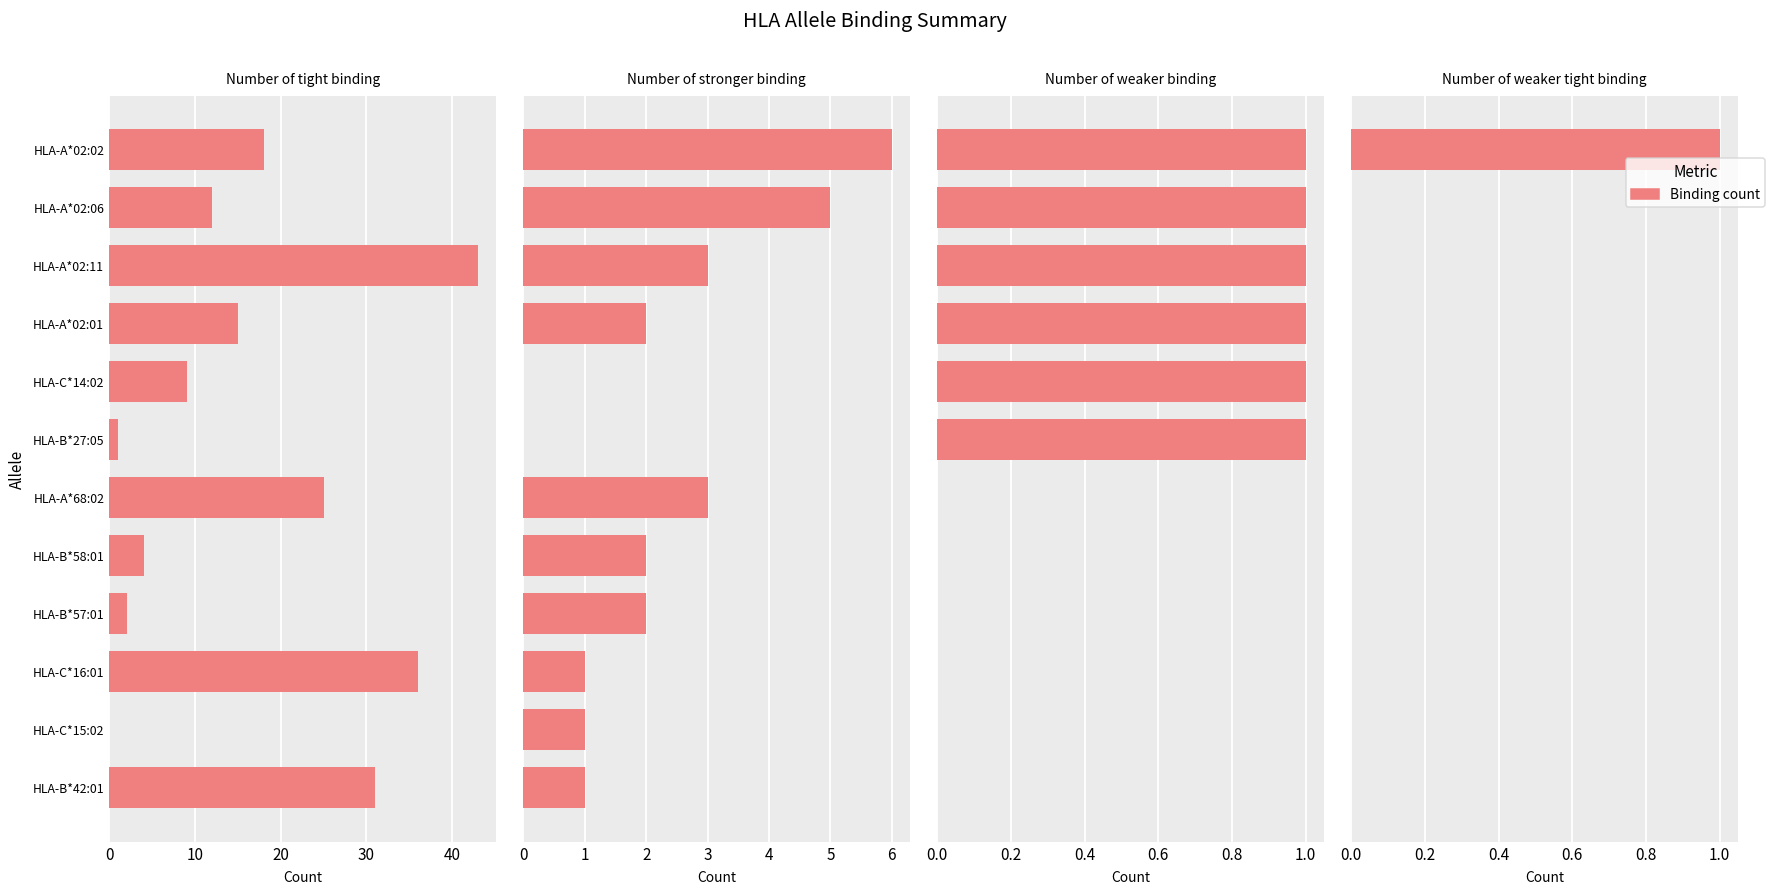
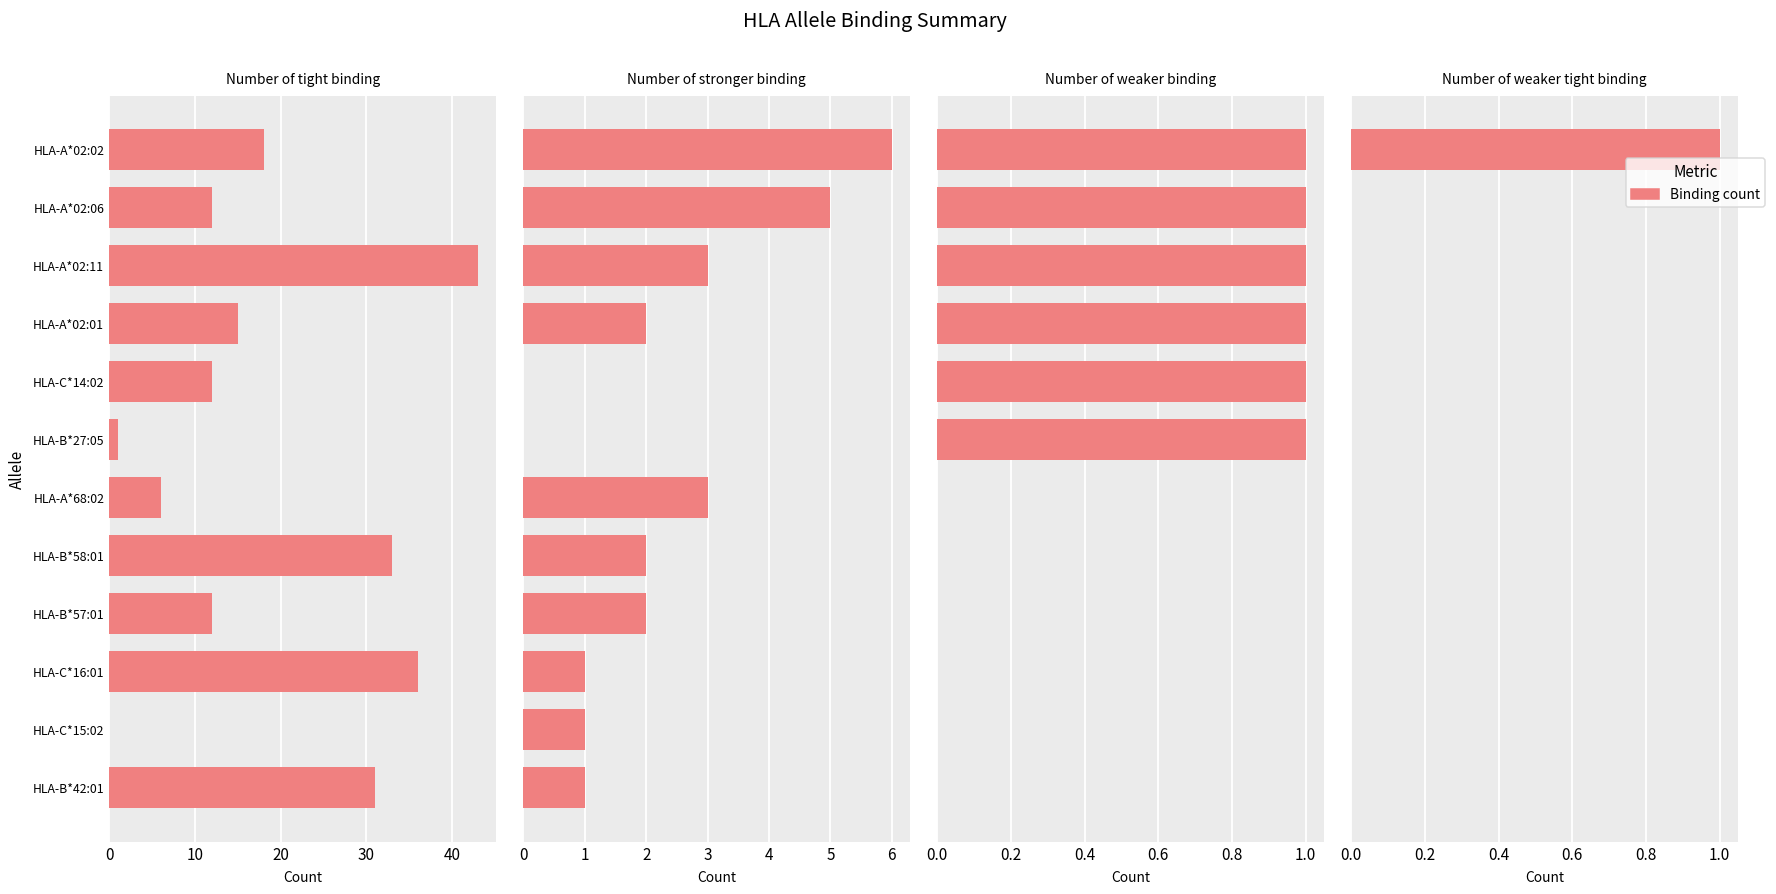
  {
    "Number of tight binding": {
      "HLA-A*02:02": 18,
      "HLA-A*02:06": 12,
      "HLA-A*02:11": 43,
      "HLA-A*02:01": 15,
-     "HLA-C*14:02": 9,
+     "HLA-C*14:02": 12,
      "HLA-B*27:05": 1,
-     "HLA-A*68:02": 25,
-     "HLA-B*58:01": 4,
-     "HLA-B*57:01": 2,
+     "HLA-A*68:02": 6,
+     "HLA-B*58:01": 33,
+     "HLA-B*57:01": 12,
      "HLA-C*16:01": 36,
      "HLA-C*15:02": 0,
      "HLA-B*42:01": 31
    }
  }
